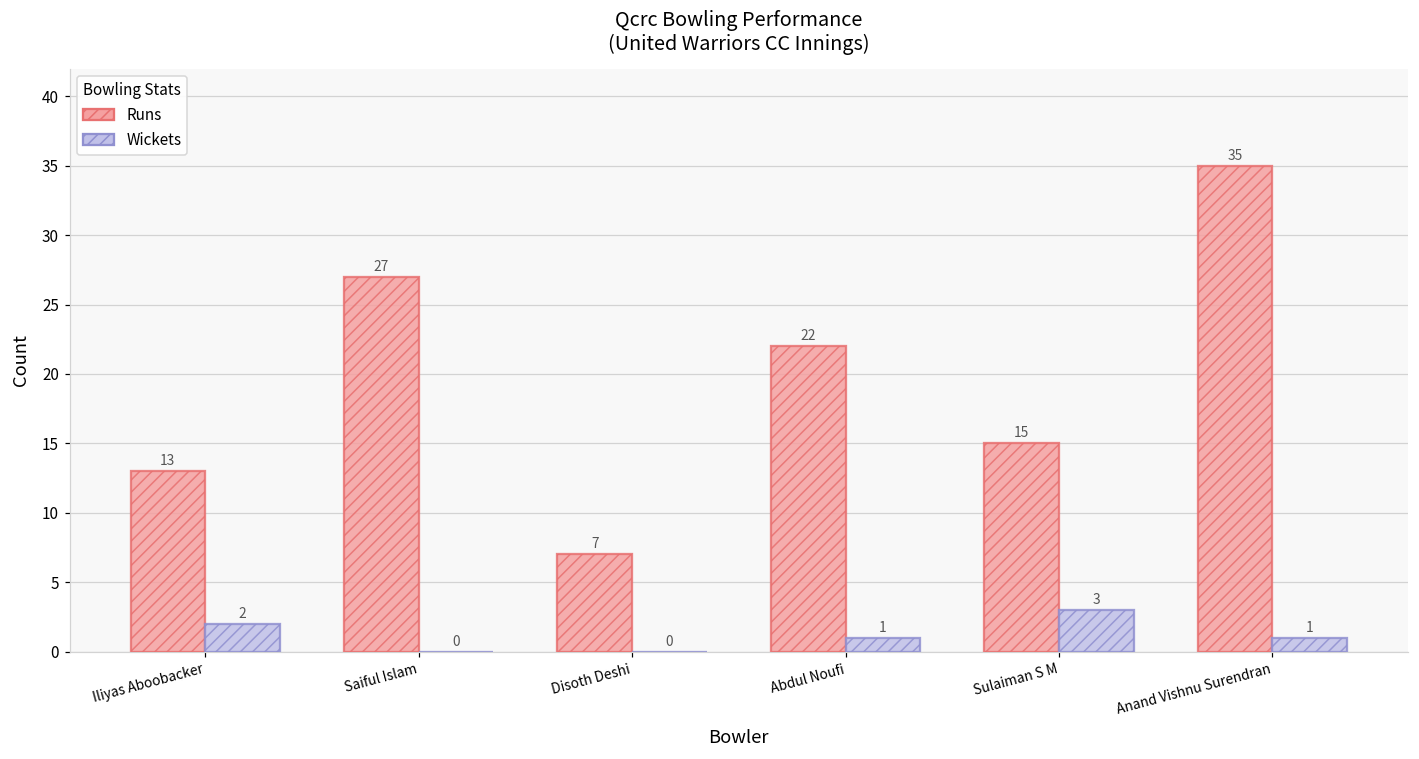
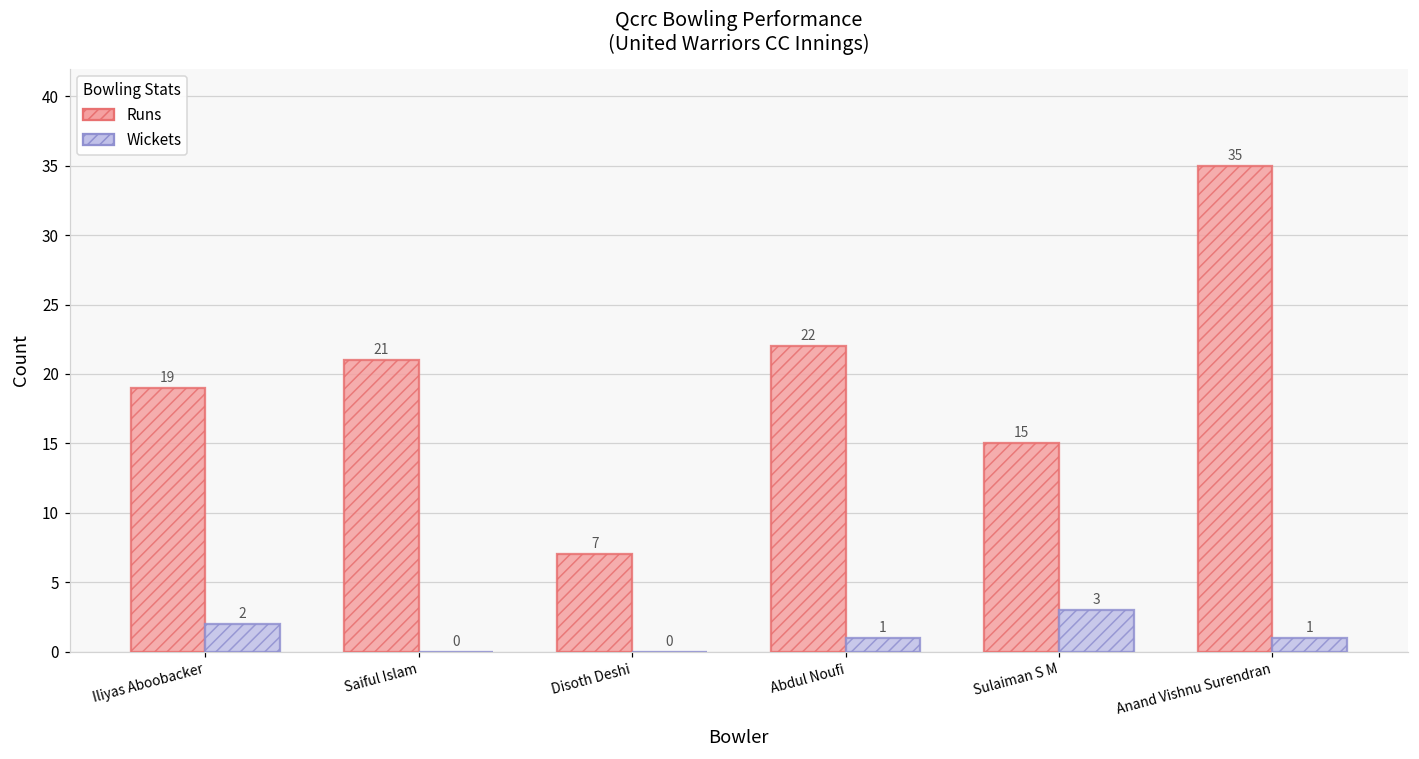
  {
    "Runs": {
-     "Iliyas Aboobacker": 13,
-     "Saiful Islam": 27,
+     "Iliyas Aboobacker": 19,
+     "Saiful Islam": 21,
      "Disoth Deshi": 7,
      "Abdul Noufi": 22,
      "Sulaiman S M": 15,
      "Anand Vishnu Surendran": 35
    },
    "Wickets": {
      "Iliyas Aboobacker": 2,
      "Saiful Islam": 0,
      "Disoth Deshi": 0,
      "Abdul Noufi": 1,
      "Sulaiman S M": 3,
      "Anand Vishnu Surendran": 1
    }
  }
